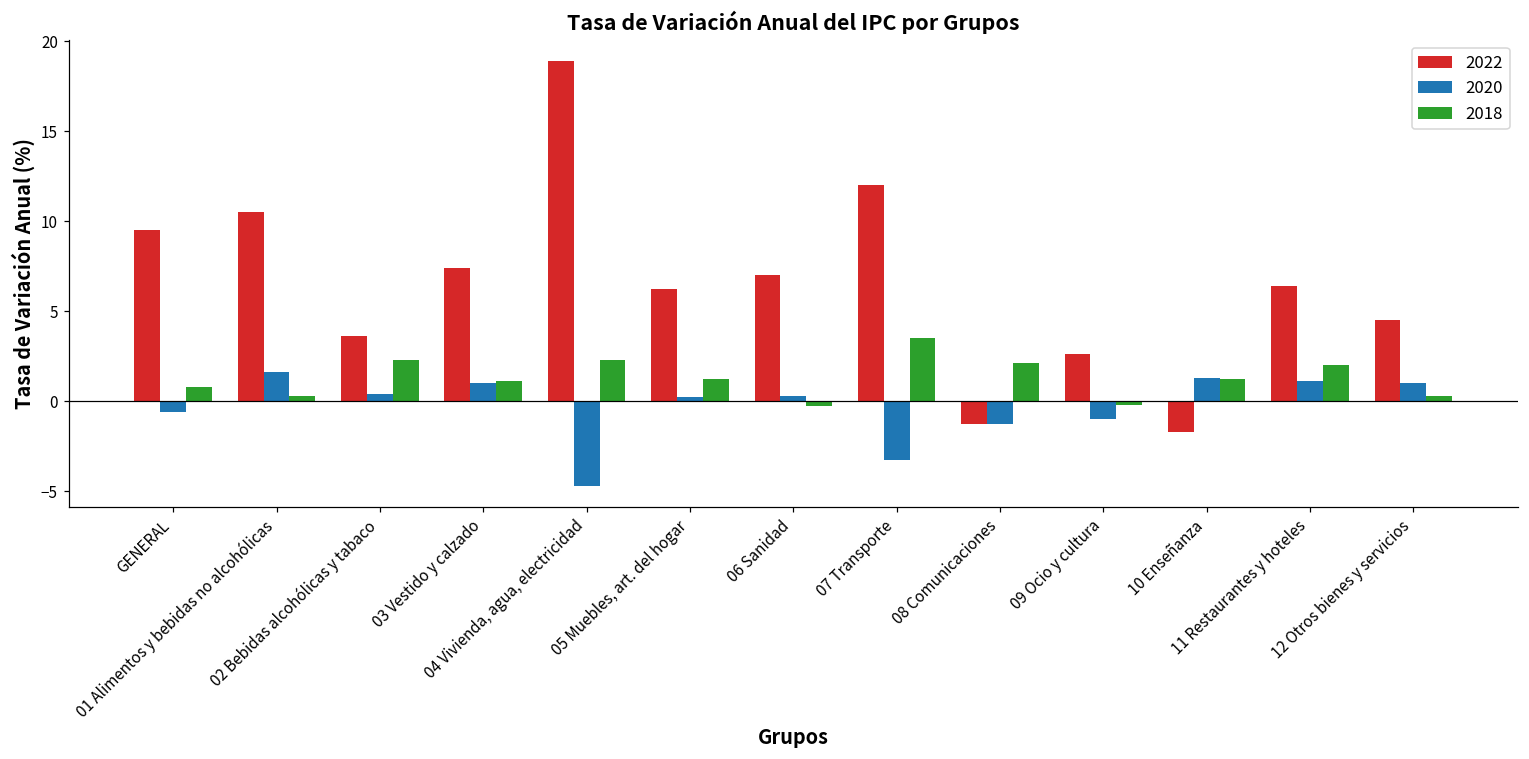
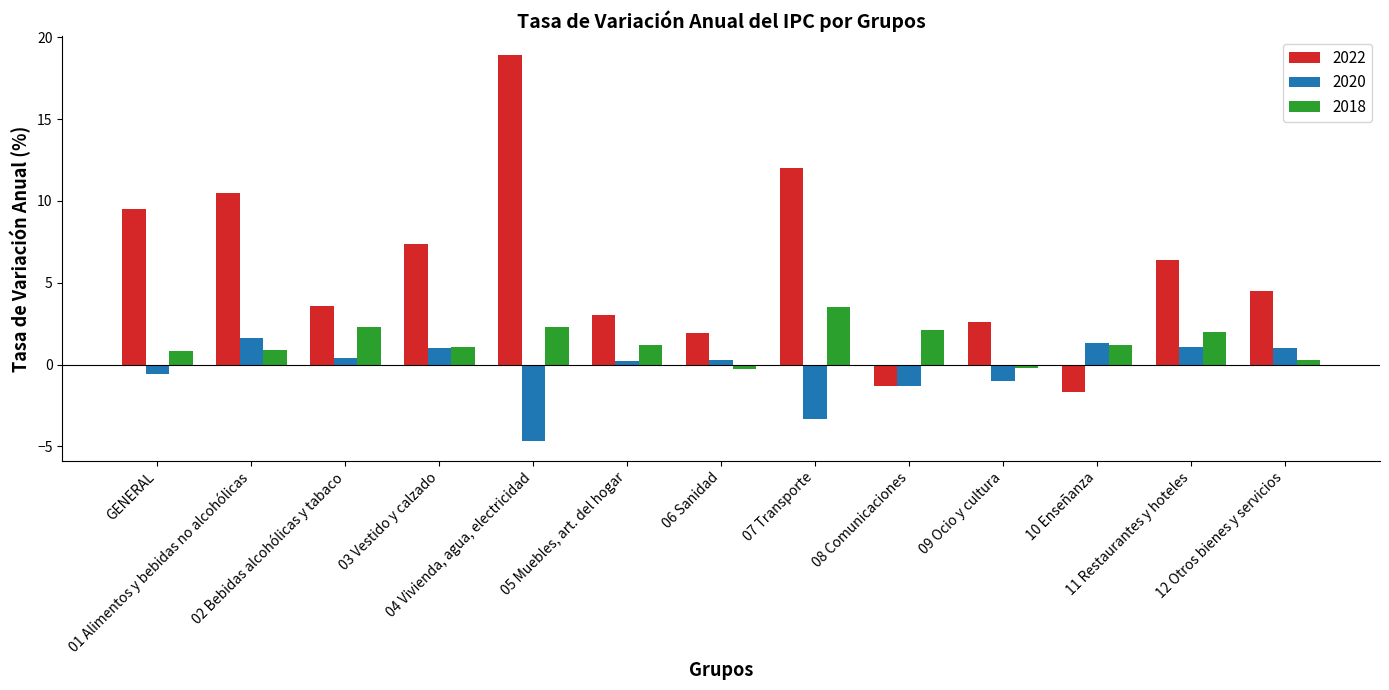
  {
    "2022": {
      "GENERAL": 9.5,
      "01 Alimentos y bebidas no alcohólicas": 10.5,
      "02 Bebidas alcohólicas y tabaco": 3.6,
      "03 Vestido y calzado": 7.4,
      "04 Vivienda, agua, electricidad": 18.9,
-     "05 Muebles, art. del hogar": 6.2,
-     "06 Sanidad": 7.0,
+     "05 Muebles, art. del hogar": 3.0,
+     "06 Sanidad": 1.9,
      "07 Transporte": 12.0,
      "08 Comunicaciones": -1.3,
      "09 Ocio y cultura": 2.6,
      "10 Enseñanza": -1.7,
      "11 Restaurantes y hoteles": 6.4,
      "12 Otros bienes y servicios": 4.5
    },
    "2020": {
      "GENERAL": -0.6,
      "01 Alimentos y bebidas no alcohólicas": 1.6,
      "02 Bebidas alcohólicas y tabaco": 0.4,
      "03 Vestido y calzado": 1.0,
      "04 Vivienda, agua, electricidad": -4.7,
      "05 Muebles, art. del hogar": 0.2,
      "06 Sanidad": 0.3,
      "07 Transporte": -3.3,
      "08 Comunicaciones": -1.3,
      "09 Ocio y cultura": -1.0,
      "10 Enseñanza": 1.3,
      "11 Restaurantes y hoteles": 1.1,
      "12 Otros bienes y servicios": 1.0
    },
    "2018": {
      "GENERAL": 0.8,
-     "01 Alimentos y bebidas no alcohólicas": 0.3,
+     "01 Alimentos y bebidas no alcohólicas": 0.9,
      "02 Bebidas alcohólicas y tabaco": 2.3,
      "03 Vestido y calzado": 1.1,
      "04 Vivienda, agua, electricidad": 2.3,
      "05 Muebles, art. del hogar": 1.2,
      "06 Sanidad": -0.3,
      "07 Transporte": 3.5,
      "08 Comunicaciones": 2.1,
      "09 Ocio y cultura": -0.2,
      "10 Enseñanza": 1.2,
      "11 Restaurantes y hoteles": 2.0,
      "12 Otros bienes y servicios": 0.3
    }
  }
